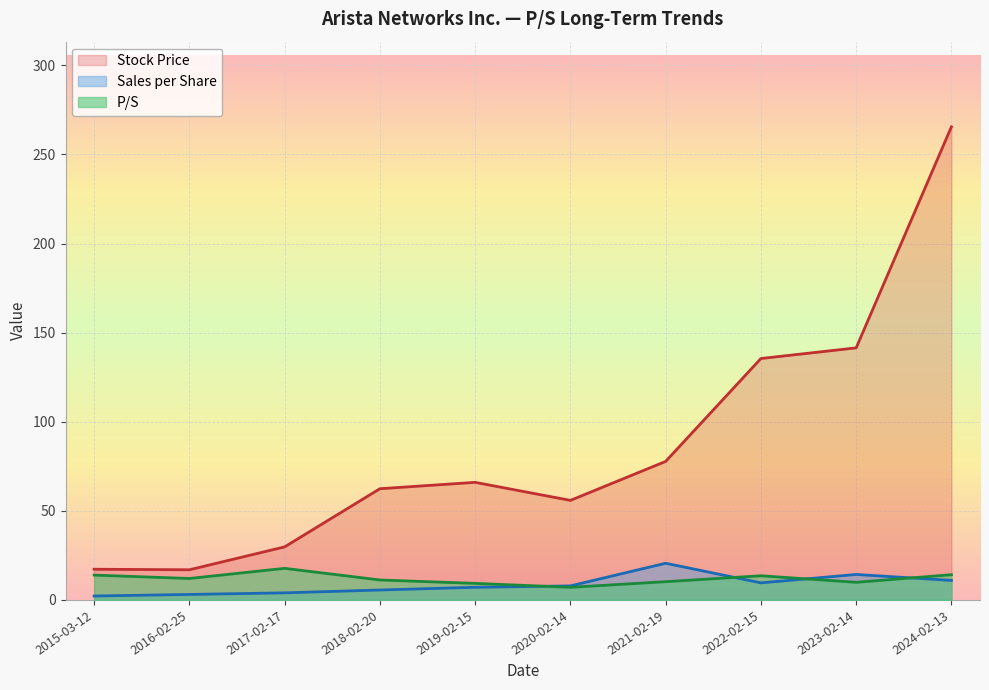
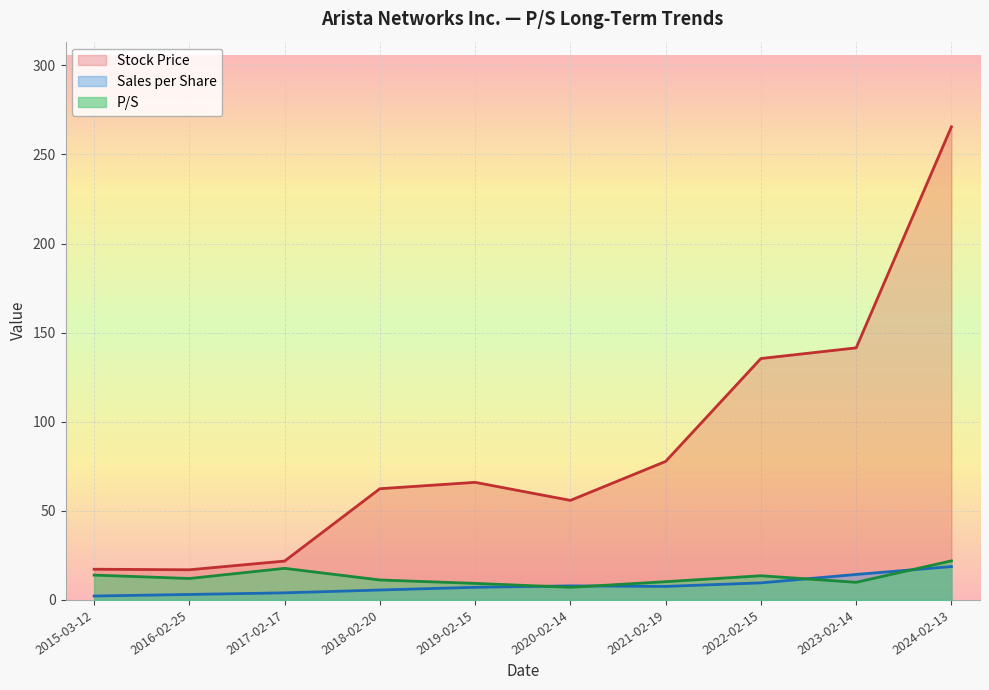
  {
    "Stock Price": {
      "2015-03-12": 17,
      "2016-02-25": 17,
-     "2017-02-17": 30,
+     "2017-02-17": 22,
      "2018-02-20": 62,
      "2019-02-15": 66,
      "2020-02-14": 56,
      "2021-02-19": 78,
      "2022-02-15": 135,
      "2023-02-14": 141,
      "2024-02-13": 266
    },
    "Sales per Share": {
      "2015-03-12": 2,
      "2016-02-25": 3,
      "2017-02-17": 4,
      "2018-02-20": 6,
      "2019-02-15": 7,
-     "2021-02-19": 21,
+     "2021-02-19": 8,
      "2022-02-15": 10,
      "2023-02-14": 14,
-     "2024-02-13": 11
+     "2024-02-13": 19
    },
    "P/S": {
      "2015-03-12": 14,
      "2016-02-25": 12,
      "2017-02-17": 18,
      "2018-02-20": 11,
      "2019-02-15": 9,
      "2021-02-19": 10,
      "2022-02-15": 14,
      "2023-02-14": 10,
-     "2024-02-13": 14
+     "2024-02-13": 22
    }
  }
